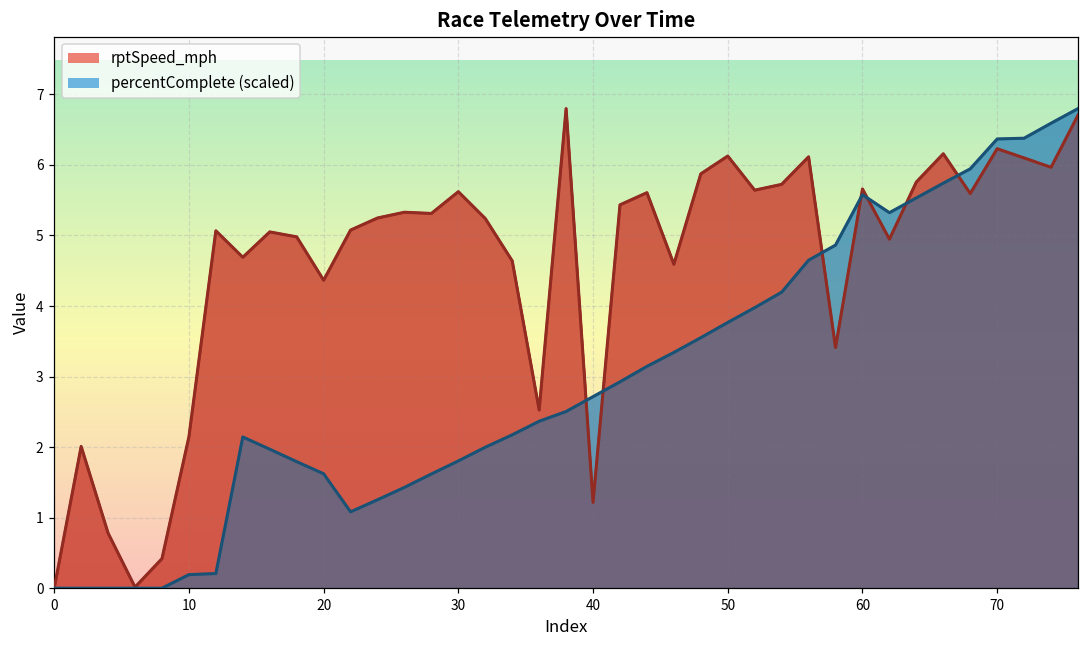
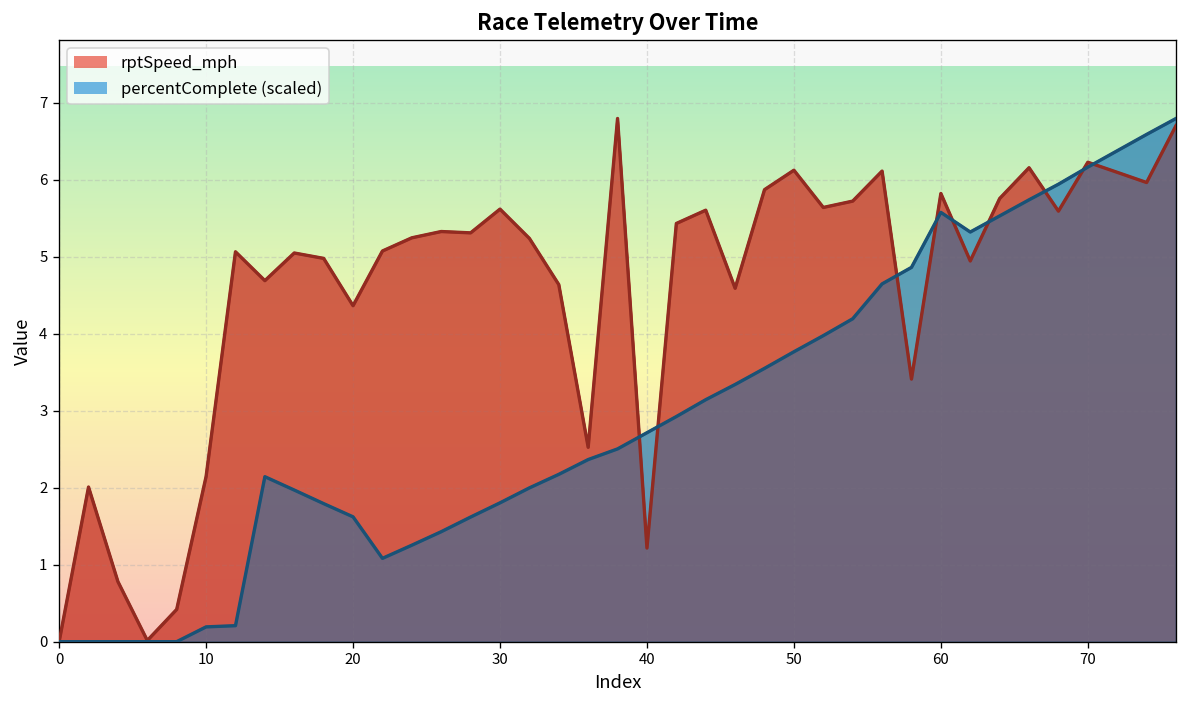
  {
    "rptSpeed_mph": {
      "10": 2.1,
      "20": 4.4,
      "30": 5.6,
      "40": 1.2,
      "50": 6.1,
-     "60": 5.7,
+     "60": 5.8,
      "70": 6.2
    },
    "percentComplete (scaled)": {
      "10": 0.2,
      "20": 1.6,
      "30": 1.8,
      "40": 2.7,
      "50": 3.8,
      "60": 5.6,
-     "70": 6.4
+     "70": 6.2
    }
  }
